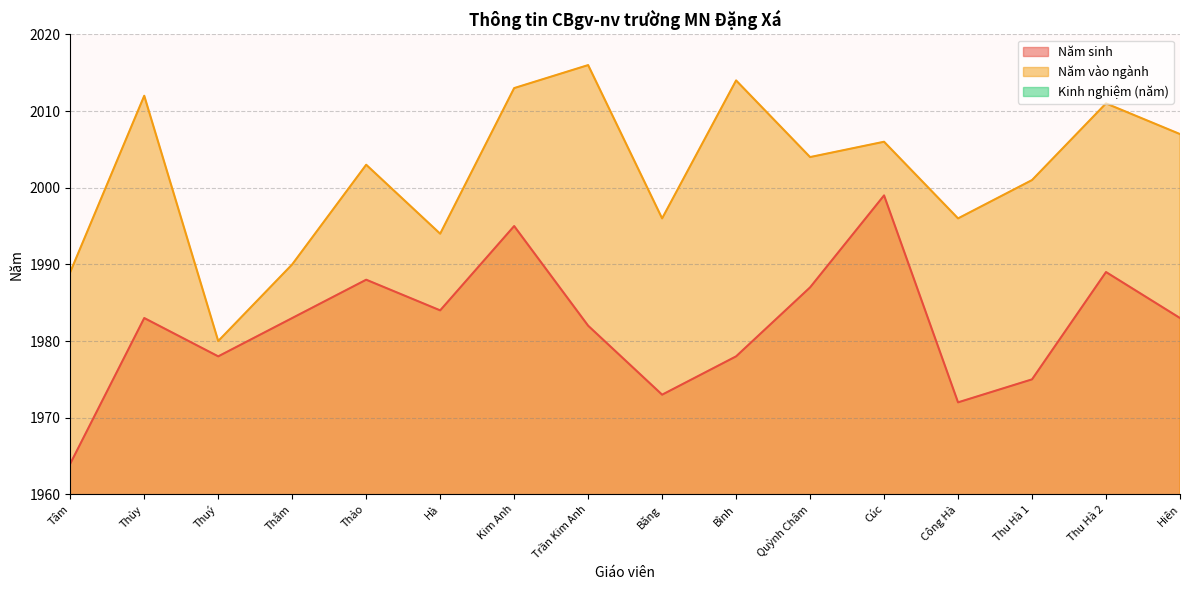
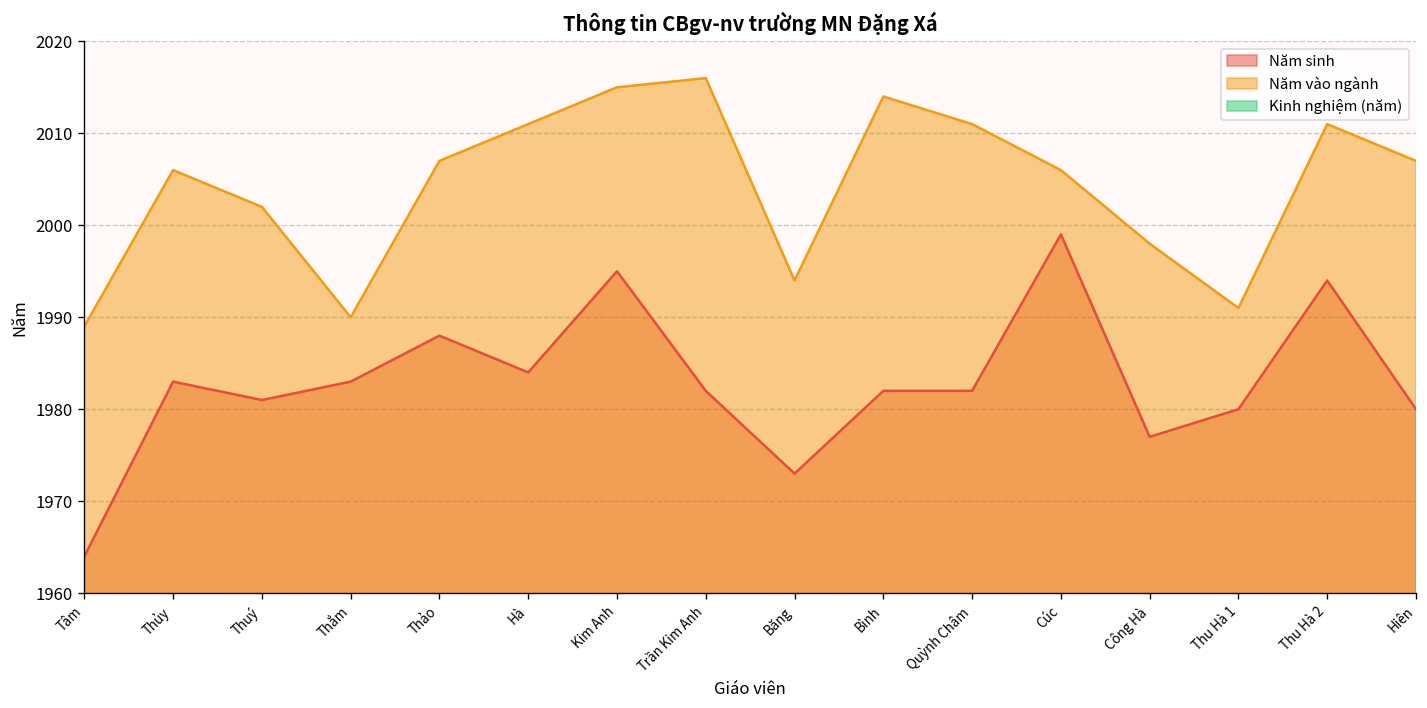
  {
    "Năm sinh": {
      "Tâm": 1964,
      "Thủy": 1983,
-     "Thuý": 1978,
+     "Thuý": 1981,
      "Thắm": 1983,
      "Thảo": 1988,
      "Hà": 1984,
      "Kim Anh": 1995,
      "Trần Kim Anh": 1982,
      "Băng": 1973,
-     "Bình": 1978,
-     "Quỳnh Châm": 1987,
+     "Bình": 1982,
+     "Quỳnh Châm": 1982,
      "Cúc": 1999,
-     "Công Hà": 1972,
-     "Thu Hà 1": 1975,
-     "Thu Hà 2": 1989,
-     "Hiên": 1983
+     "Công Hà": 1977,
+     "Thu Hà 1": 1980,
+     "Thu Hà 2": 1994,
+     "Hiên": 1980
    },
    "Năm vào ngành": {
      "Tâm": 1989,
-     "Thủy": 2012,
-     "Thuý": 1980,
+     "Thủy": 2006,
+     "Thuý": 2002,
      "Thắm": 1990,
-     "Thảo": 2003,
-     "Hà": 1994,
-     "Kim Anh": 2013,
+     "Thảo": 2007,
+     "Hà": 2011,
+     "Kim Anh": 2015,
      "Trần Kim Anh": 2016,
-     "Băng": 1996,
+     "Băng": 1994,
      "Bình": 2014,
-     "Quỳnh Châm": 2004,
+     "Quỳnh Châm": 2011,
      "Cúc": 2006,
-     "Công Hà": 1996,
-     "Thu Hà 1": 2001,
+     "Công Hà": 1998,
+     "Thu Hà 1": 1991,
      "Hiên": 2007
    }
  }
